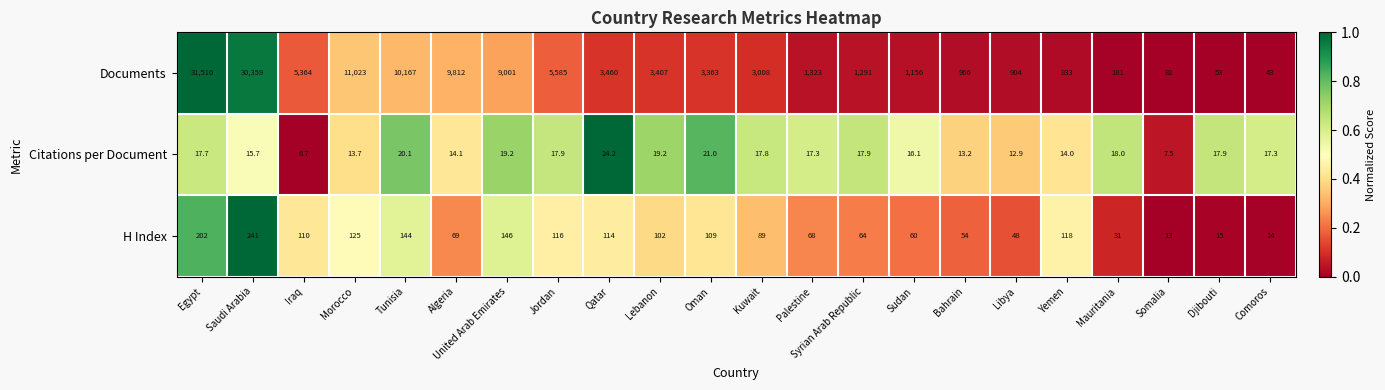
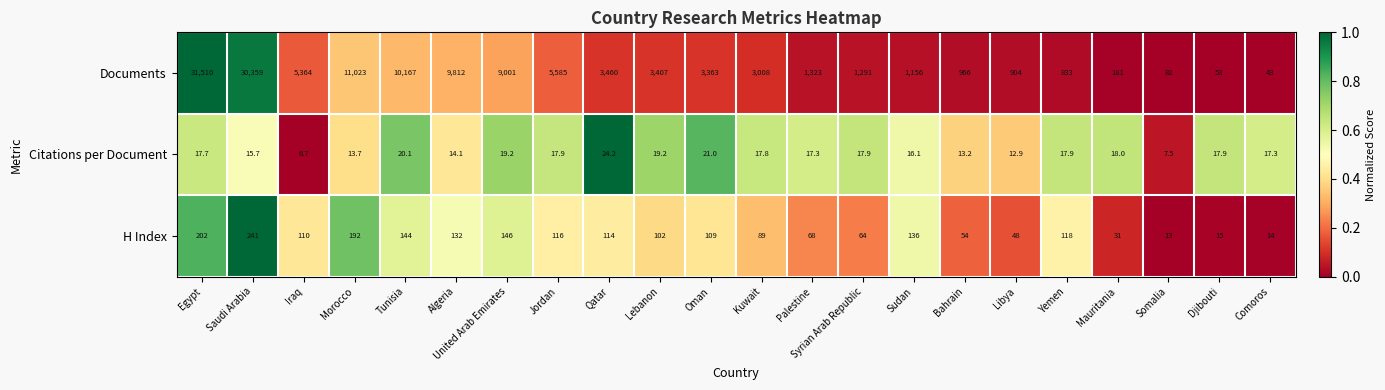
  {
    "Documents": {
      "Egypt": "31,510",
      "Saudi Arabia": "30,359",
      "Iraq": "5,364",
      "Morocco": "11,023",
      "Tunisia": "10,167",
      "Algeria": "9,812",
      "United Arab Emirates": "9,001",
      "Jordan": "5,585",
      "Qatar": "3,460",
      "Lebanon": "3,407",
      "Oman": "3,363",
      "Kuwait": "3,008",
      "Palestine": "1,323",
      "Syrian Arab Republic": "1,291",
      "Sudan": "1,156",
      "Bahrain": "966",
      "Libya": "904",
      "Yemen": "833",
      "Mauritania": "181",
      "Somalia": "82",
      "Djibouti": "53",
      "Comoros": "43"
    },
    "Citations per Document": {
      "Egypt": "17.7",
      "Saudi Arabia": "15.7",
      "Iraq": "6.7",
      "Morocco": "13.7",
      "Tunisia": "20.1",
      "Algeria": "14.1",
      "United Arab Emirates": "19.2",
      "Jordan": "17.9",
      "Qatar": "24.2",
      "Lebanon": "19.2",
      "Oman": "21.0",
      "Kuwait": "17.8",
      "Palestine": "17.3",
      "Syrian Arab Republic": "17.9",
      "Sudan": "16.1",
      "Bahrain": "13.2",
      "Libya": "12.9",
-     "Yemen": "14.0",
+     "Yemen": "17.9",
      "Mauritania": "18.0",
      "Somalia": "7.5",
      "Djibouti": "17.9",
      "Comoros": "17.3"
    },
    "H Index": {
      "Egypt": "202",
      "Saudi Arabia": "241",
      "Iraq": "110",
-     "Morocco": "125",
+     "Morocco": "192",
      "Tunisia": "144",
-     "Algeria": "69",
+     "Algeria": "132",
      "United Arab Emirates": "146",
      "Jordan": "116",
      "Qatar": "114",
      "Lebanon": "102",
      "Oman": "109",
      "Kuwait": "89",
      "Palestine": "68",
      "Syrian Arab Republic": "64",
-     "Sudan": "60",
+     "Sudan": "136",
      "Bahrain": "54",
      "Libya": "48",
      "Yemen": "118",
      "Mauritania": "31",
      "Somalia": "13",
      "Djibouti": "15",
      "Comoros": "14"
    }
  }
